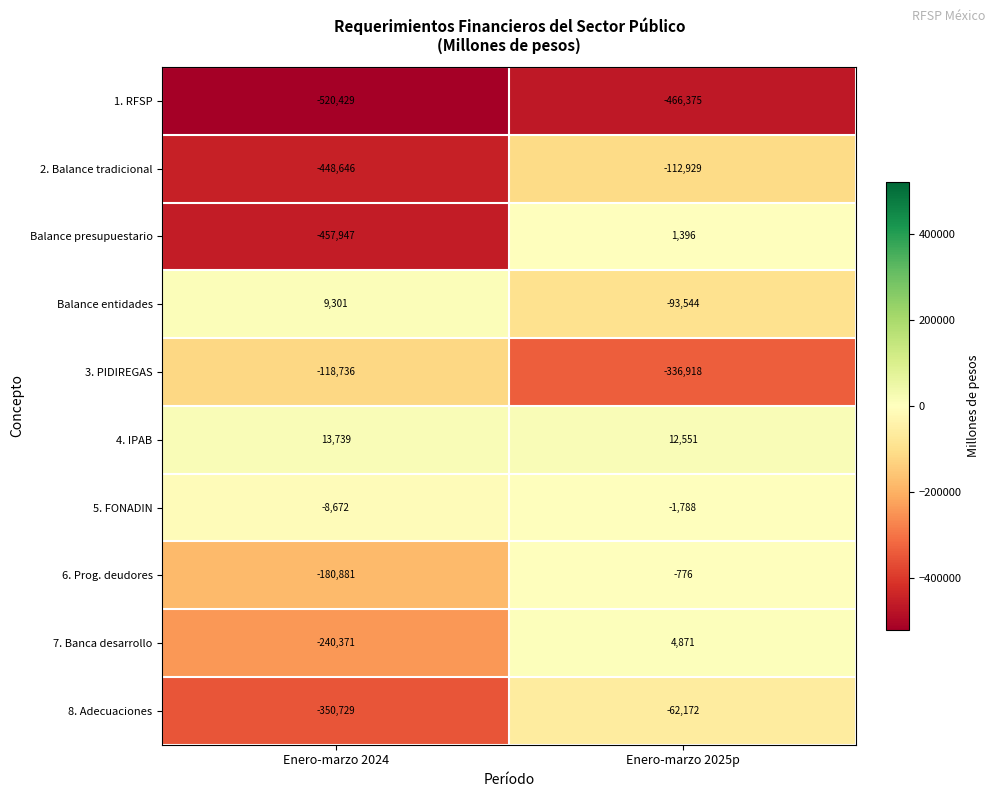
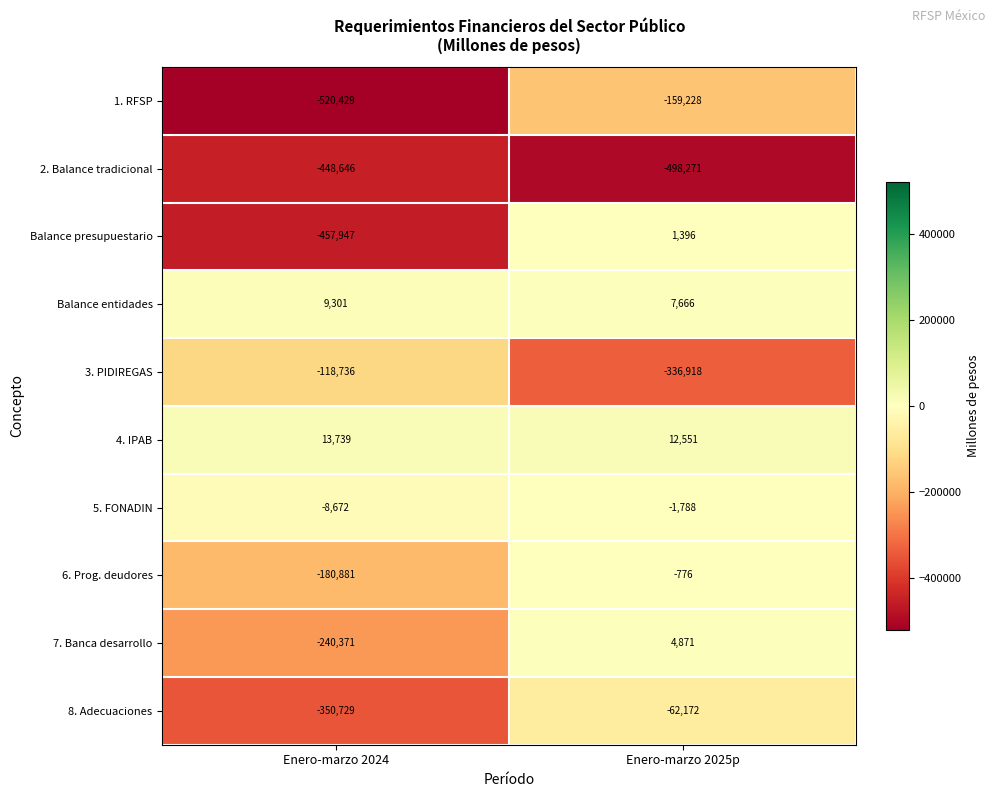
  {
    "1. RFSP": {
      "Enero-marzo 2024": "-520,429",
-     "Enero-marzo 2025p": "-466,375"
+     "Enero-marzo 2025p": "-159,228"
    },
    "2. Balance tradicional": {
      "Enero-marzo 2024": "-448,646",
-     "Enero-marzo 2025p": "-112,929"
+     "Enero-marzo 2025p": "-498,271"
    },
    "Balance presupuestario": {
      "Enero-marzo 2024": "-457,947",
      "Enero-marzo 2025p": "1,396"
    },
    "Balance entidades": {
      "Enero-marzo 2024": "9,301",
-     "Enero-marzo 2025p": "-93,544"
+     "Enero-marzo 2025p": "7,666"
    },
    "3. PIDIREGAS": {
      "Enero-marzo 2024": "-118,736",
      "Enero-marzo 2025p": "-336,918"
    },
    "4. IPAB": {
      "Enero-marzo 2024": "13,739",
      "Enero-marzo 2025p": "12,551"
    },
    "5. FONADIN": {
      "Enero-marzo 2024": "-8,672",
      "Enero-marzo 2025p": "-1,788"
    },
    "6. Prog. deudores": {
      "Enero-marzo 2024": "-180,881",
      "Enero-marzo 2025p": "-776"
    },
    "7. Banca desarrollo": {
      "Enero-marzo 2024": "-240,371",
      "Enero-marzo 2025p": "4,871"
    },
    "8. Adecuaciones": {
      "Enero-marzo 2024": "-350,729",
      "Enero-marzo 2025p": "-62,172"
    }
  }
